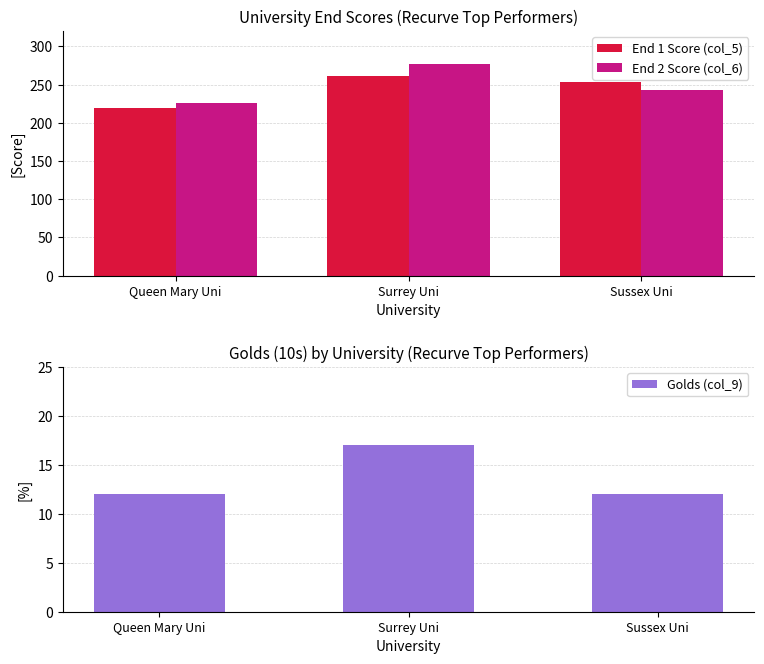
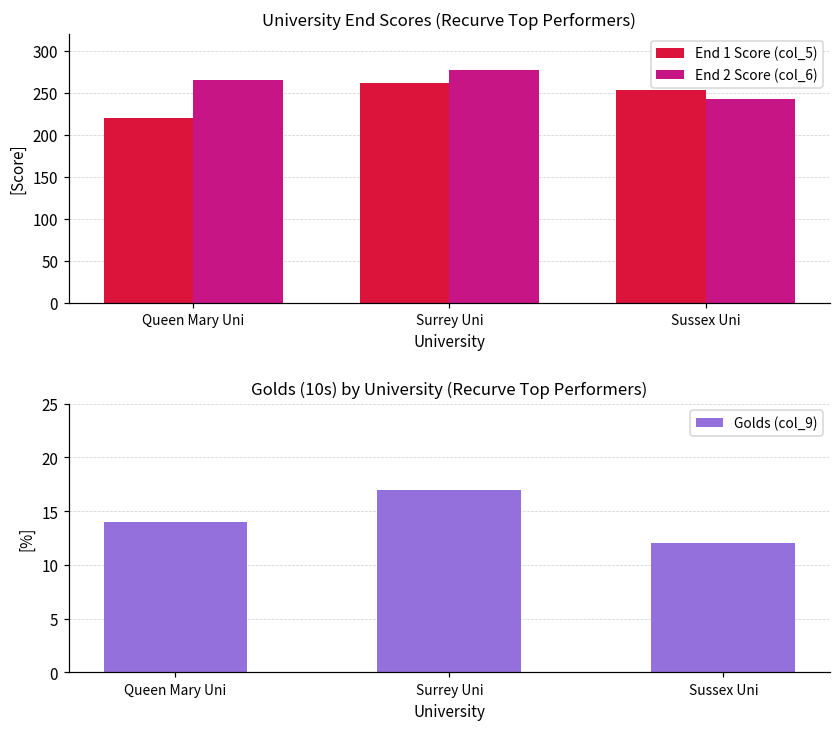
  {
    "University End Scores (Recurve Top Performers)": {
      "End 1 Score (col_5)": {
        "Queen Mary Uni": 220,
        "Surrey Uni": 260,
        "Sussex Uni": 250
      },
      "End 2 Score (col_6)": {
-       "Queen Mary Uni": 230,
+       "Queen Mary Uni": 270,
        "Surrey Uni": 280,
        "Sussex Uni": 240
      }
    },
    "Golds (10s) by University (Recurve Top Performers)": {
-     "Queen Mary Uni": 12,
+     "Queen Mary Uni": 14,
      "Surrey Uni": 17,
      "Sussex Uni": 12
    }
  }
